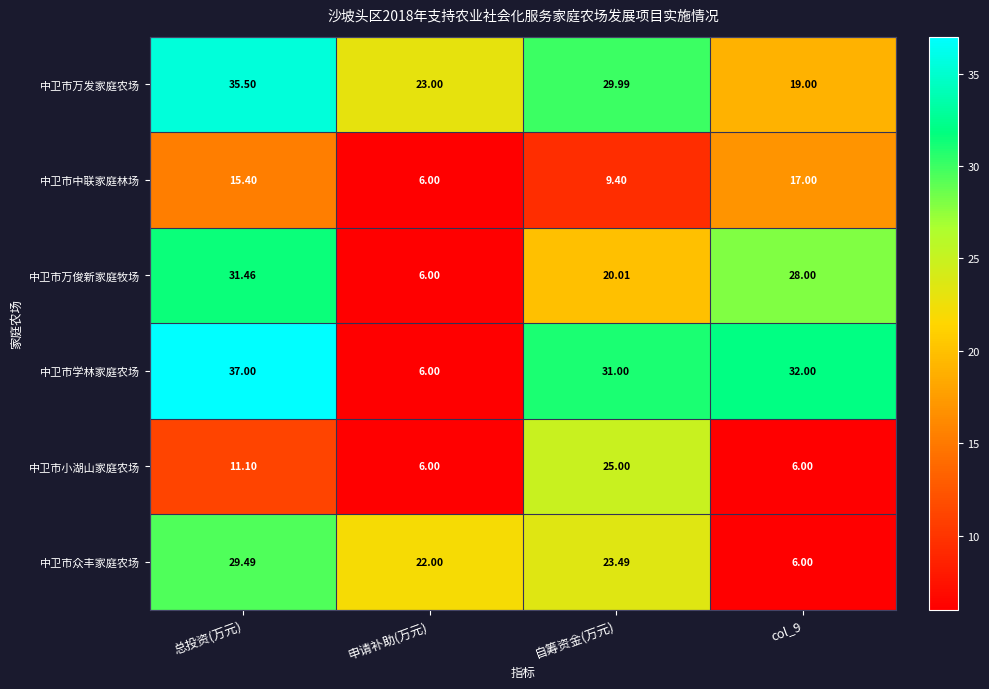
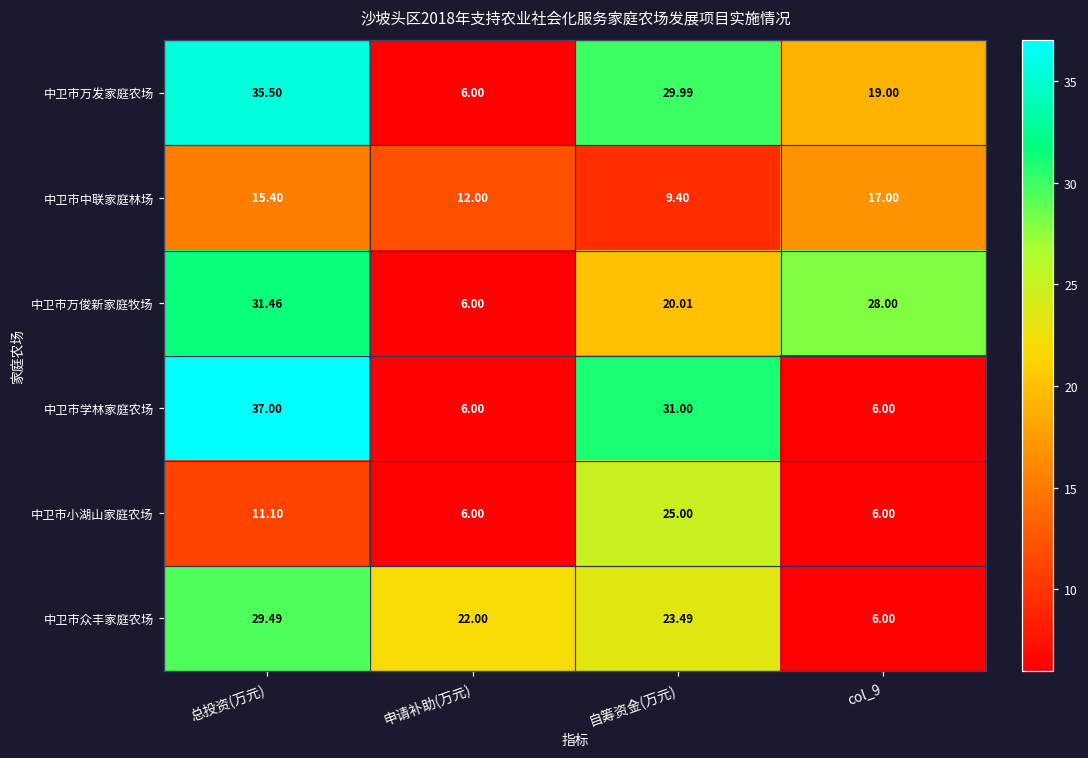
  {
    "中卫市万发家庭农场": {
      "总投资(万元)": 35.50,
-     "申请补助(万元)": 23.00,
+     "申请补助(万元)": 6.00,
      "自筹资金(万元)": 29.99,
      "col_9": 19.00
    },
    "中卫市中联家庭林场": {
      "总投资(万元)": 15.40,
-     "申请补助(万元)": 6.00,
+     "申请补助(万元)": 12.00,
      "自筹资金(万元)": 9.40,
      "col_9": 17.00
    },
    "中卫市万俊新家庭牧场": {
      "总投资(万元)": 31.46,
      "申请补助(万元)": 6.00,
      "自筹资金(万元)": 20.01,
      "col_9": 28.00
    },
    "中卫市学林家庭农场": {
      "总投资(万元)": 37.00,
      "申请补助(万元)": 6.00,
      "自筹资金(万元)": 31.00,
-     "col_9": 32.00
+     "col_9": 6.00
    },
    "中卫市小湖山家庭农场": {
      "总投资(万元)": 11.10,
      "申请补助(万元)": 6.00,
      "自筹资金(万元)": 25.00,
      "col_9": 6.00
    },
    "中卫市众丰家庭农场": {
      "总投资(万元)": 29.49,
      "申请补助(万元)": 22.00,
      "自筹资金(万元)": 23.49,
      "col_9": 6.00
    }
  }
